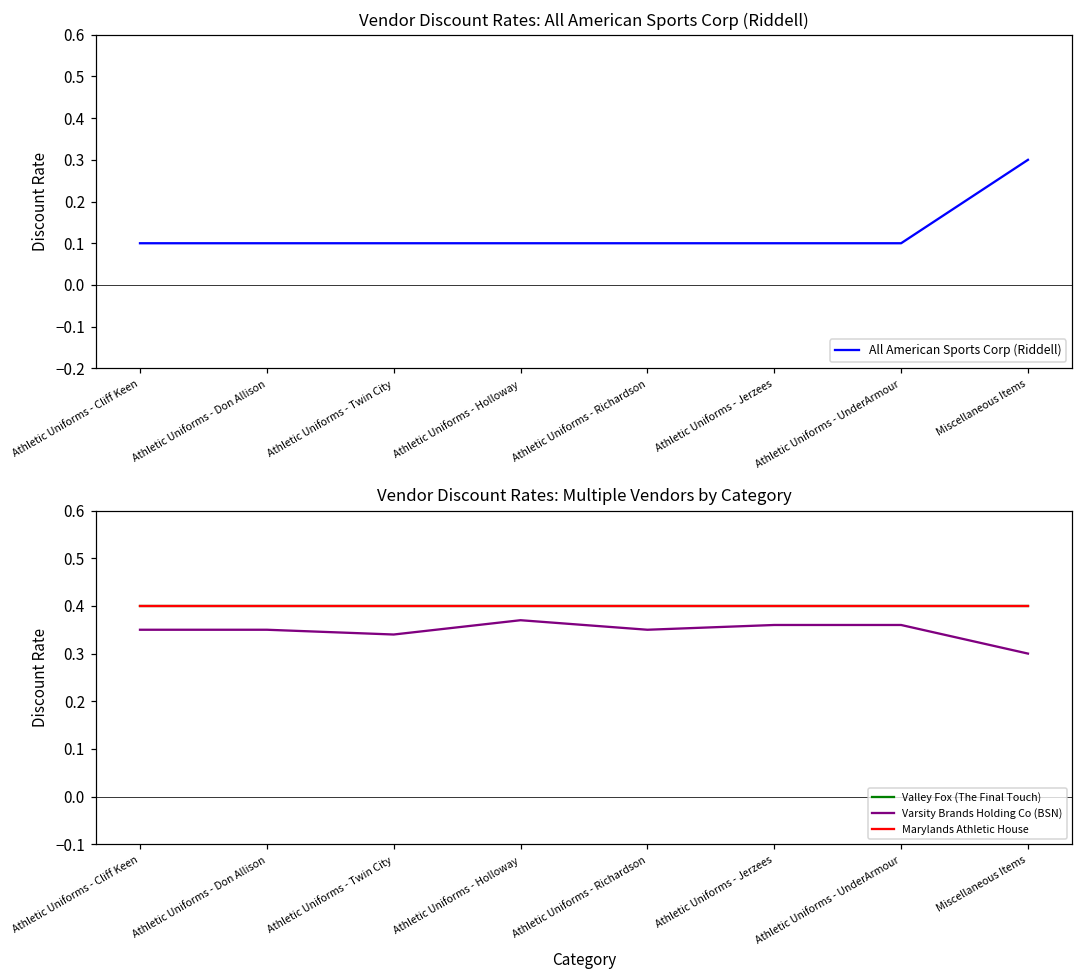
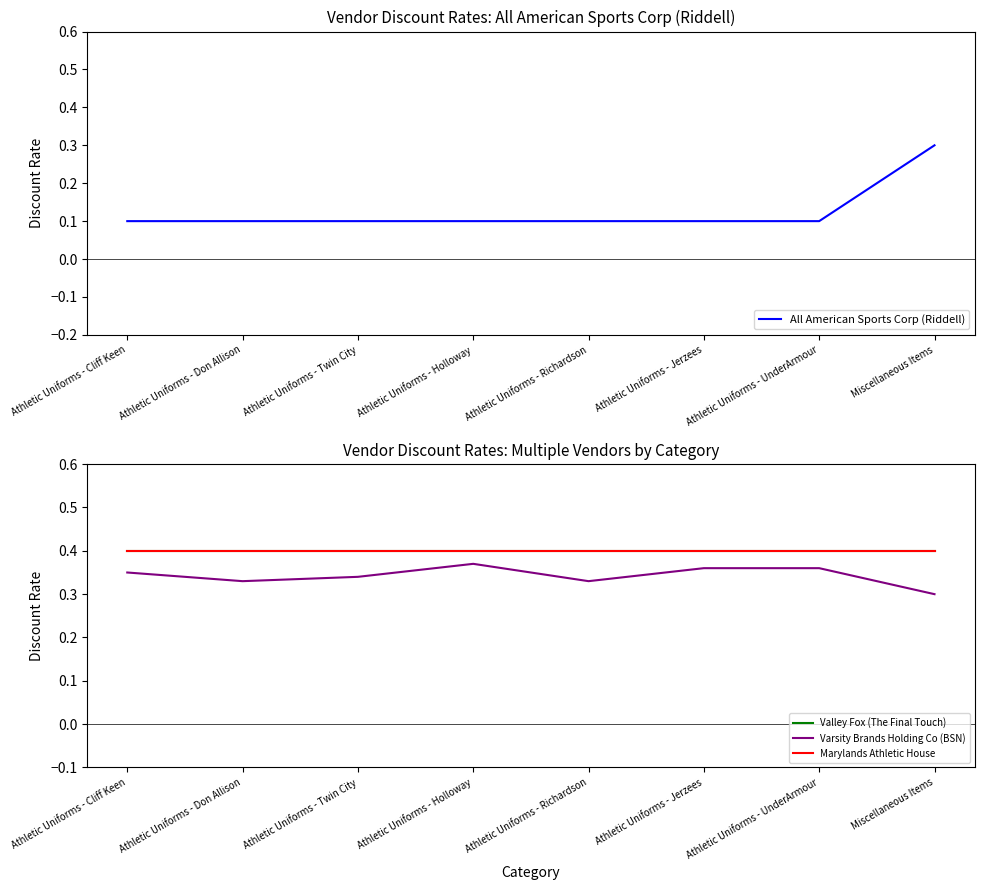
  {
    "Vendor Discount Rates: All American Sports Corp (Riddell)": {
      "Athletic Uniforms - Cliff Keen": 0.10,
      "Athletic Uniforms - Don Allison": 0.10,
      "Athletic Uniforms - Twin City": 0.10,
      "Athletic Uniforms - Holloway": 0.10,
      "Athletic Uniforms - Richardson": 0.10,
      "Athletic Uniforms - Jerzees": 0.10,
      "Athletic Uniforms - UnderArmour": 0.10,
      "Miscellaneous Items": 0.30
    },
    "Vendor Discount Rates: Multiple Vendors by Category": {
      "Marylands Athletic House": {
        "Athletic Uniforms - Cliff Keen": 0.40,
        "Athletic Uniforms - Don Allison": 0.40,
        "Athletic Uniforms - Twin City": 0.40,
        "Athletic Uniforms - Holloway": 0.40,
        "Athletic Uniforms - Richardson": 0.40,
        "Athletic Uniforms - Jerzees": 0.40,
        "Athletic Uniforms - UnderArmour": 0.40,
        "Miscellaneous Items": 0.40
      },
      "Varsity Brands Holding Co (BSN)": {
        "Athletic Uniforms - Cliff Keen": 0.35,
-       "Athletic Uniforms - Don Allison": 0.35,
+       "Athletic Uniforms - Don Allison": 0.33,
        "Athletic Uniforms - Twin City": 0.34,
        "Athletic Uniforms - Holloway": 0.37,
-       "Athletic Uniforms - Richardson": 0.35,
+       "Athletic Uniforms - Richardson": 0.33,
        "Athletic Uniforms - Jerzees": 0.36,
        "Athletic Uniforms - UnderArmour": 0.36,
        "Miscellaneous Items": 0.30
      }
    }
  }
